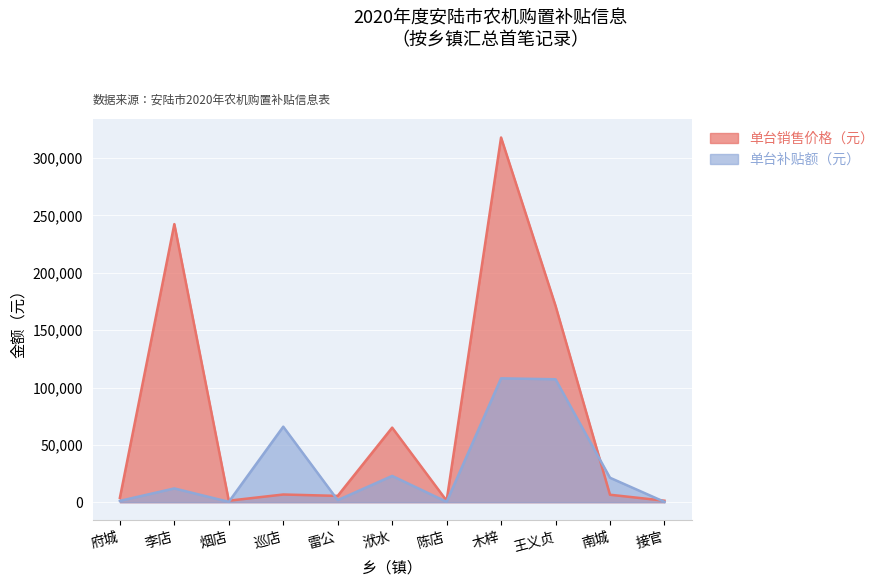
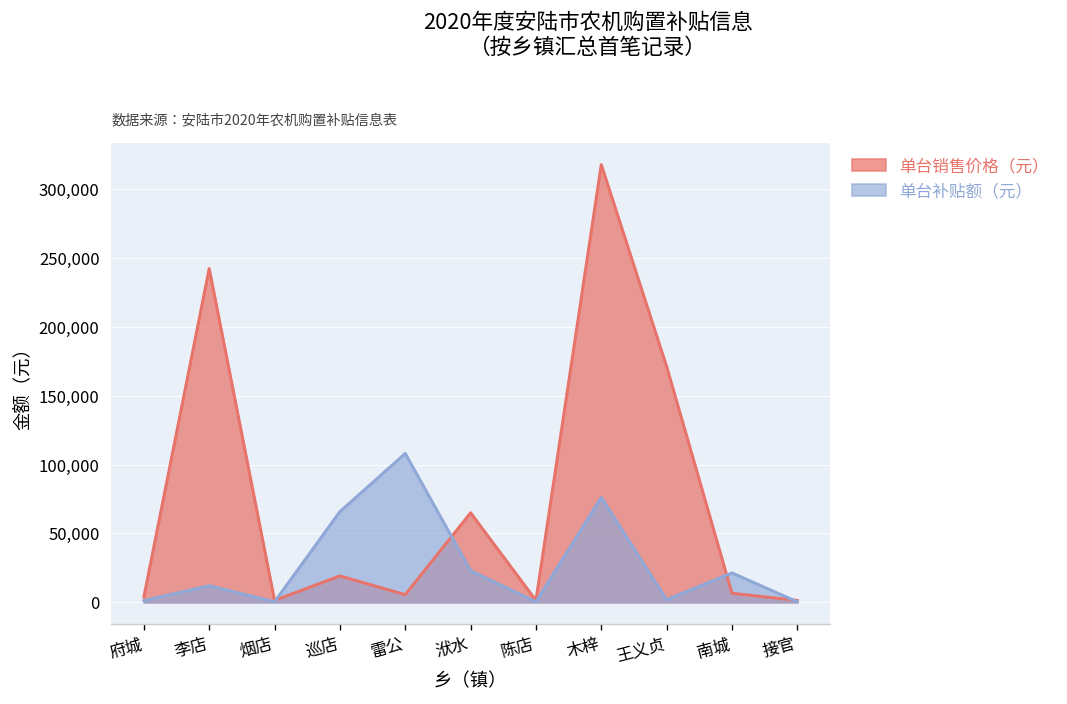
  {
    "单台销售价格（元）": {
      "府城": "4,000",
      "李店": "242,000",
-     "巡店": "7,000",
+     "巡店": "19,000",
      "雷公": "6,000",
      "洑水": "65,000",
      "木梓": "318,000",
      "王义贞": "171,000",
      "南城": "7,000"
    },
    "单台补贴额（元）": {
      "府城": "1,000",
      "李店": "12,000",
      "巡店": "66,000",
-     "雷公": "2,000",
+     "雷公": "108,000",
      "洑水": "23,000",
-     "木梓": "108,000",
-     "王义贞": "107,000",
+     "木梓": "76,000",
+     "王义贞": "2,000",
      "南城": "21,000"
    }
  }
